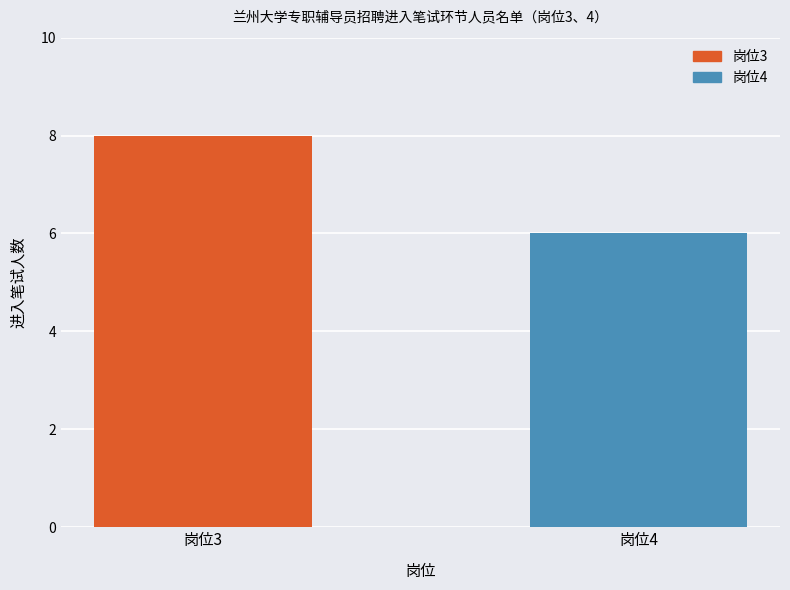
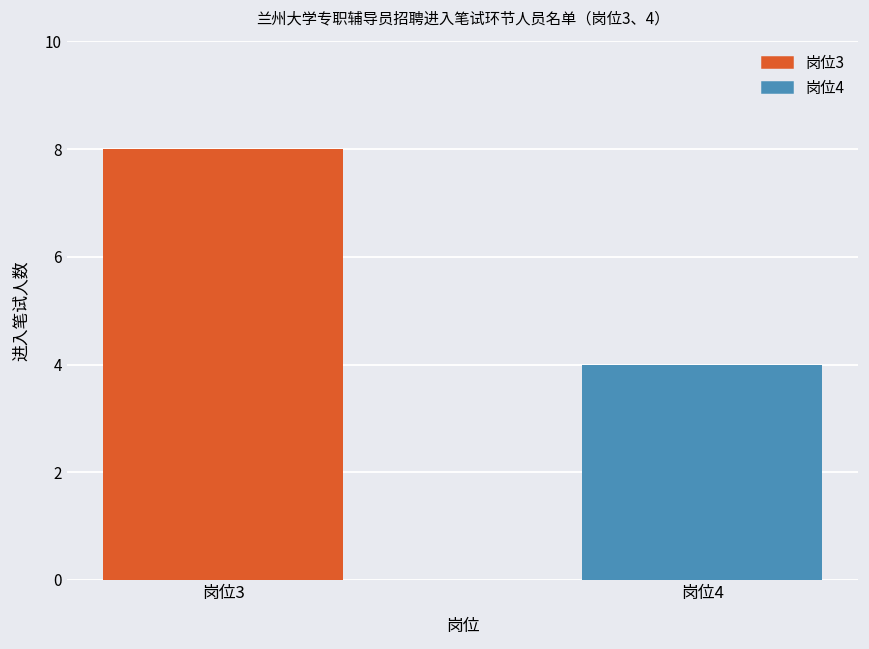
  {
    "岗位3": 8,
-   "岗位4": 6
+   "岗位4": 4
  }
